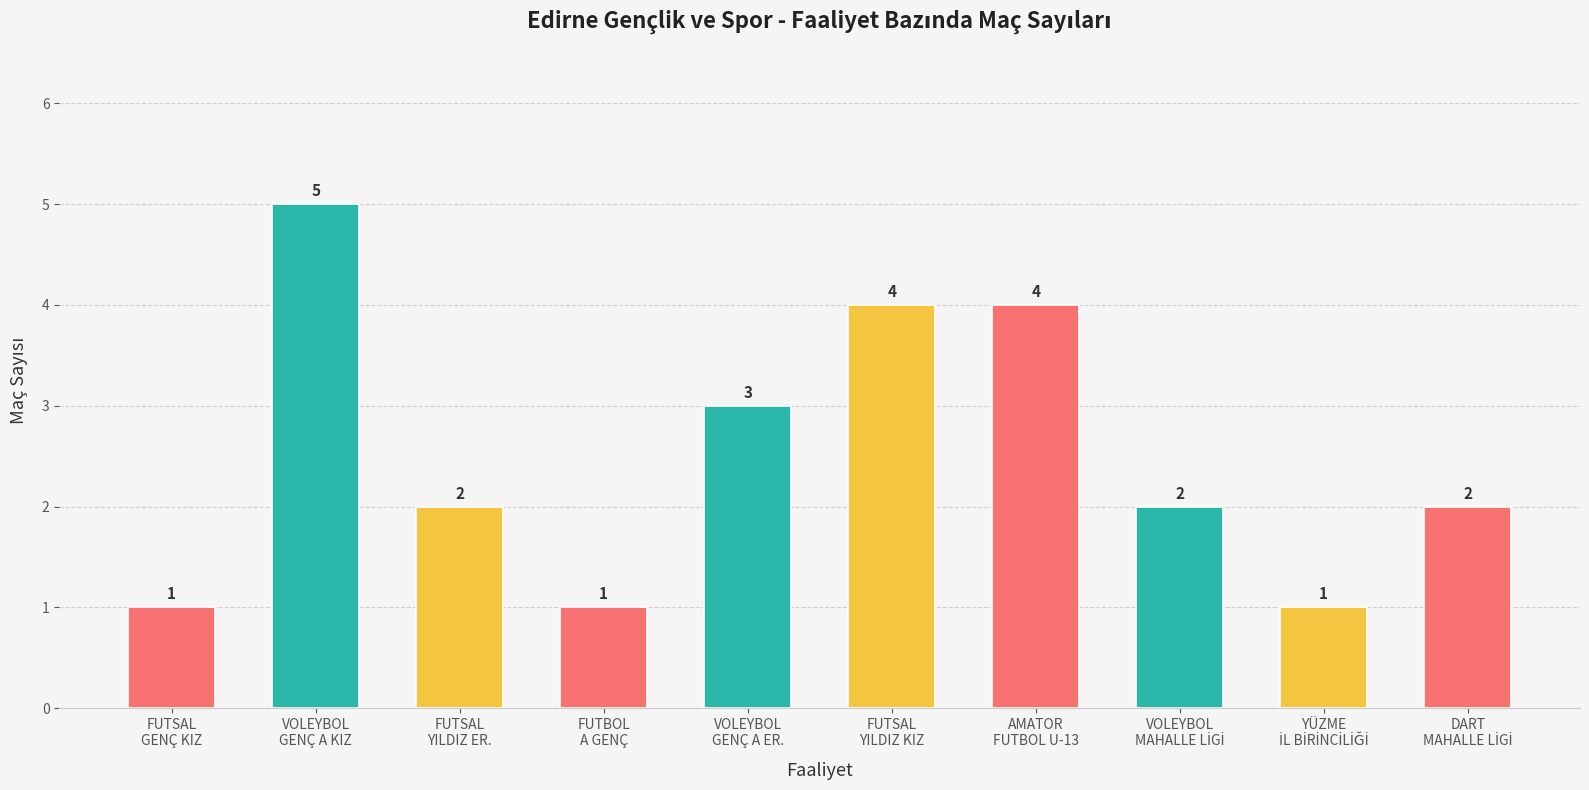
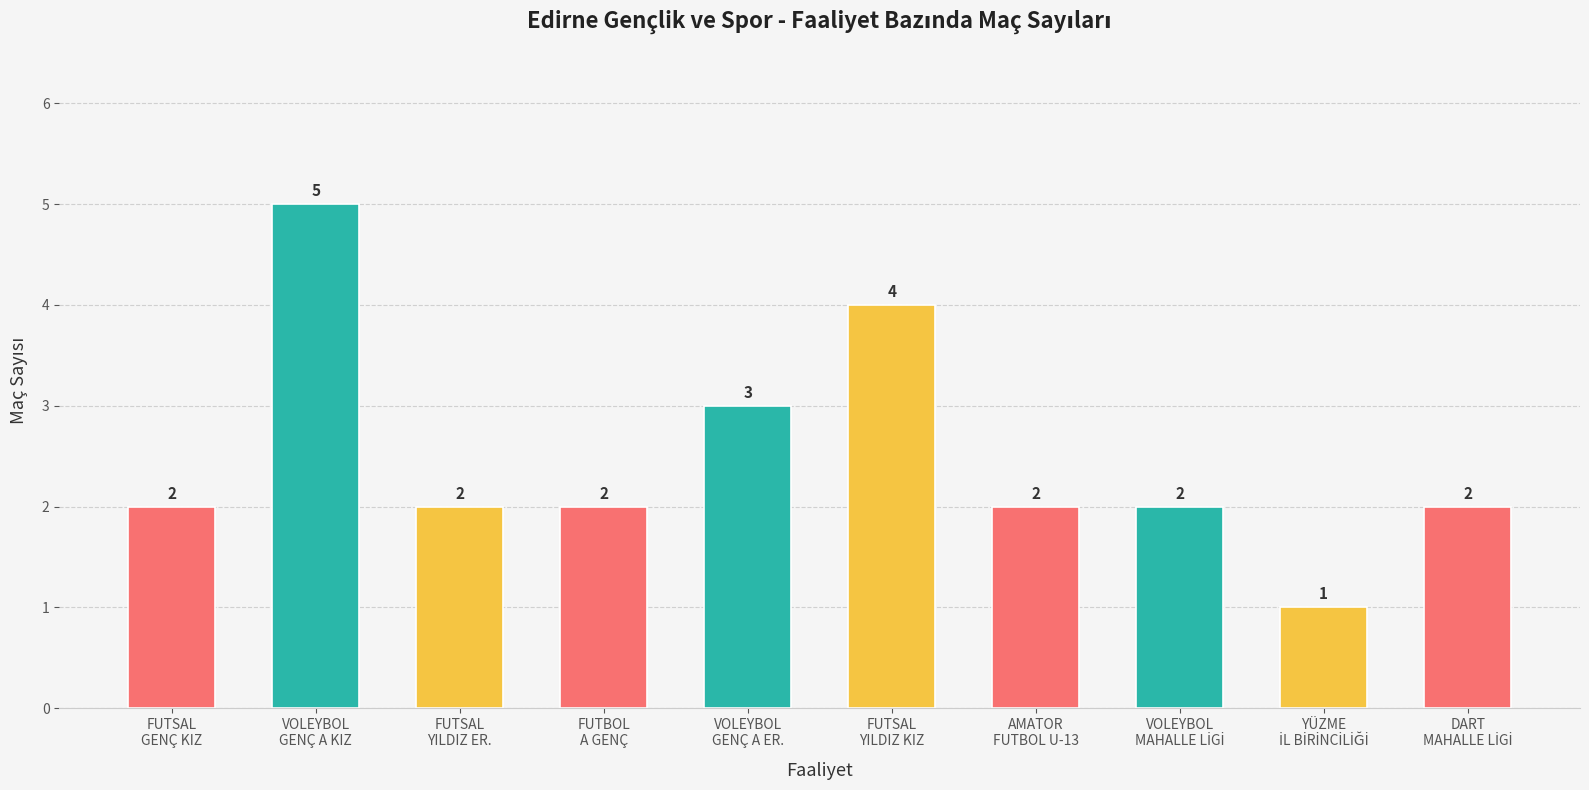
  {
-   "FUTSAL GENÇ KIZ": 1,
+   "FUTSAL GENÇ KIZ": 2,
    "VOLEYBOL GENÇ A KIZ": 5,
    "FUTSAL YILDIZ ER.": 2,
-   "FUTBOL A GENÇ": 1,
+   "FUTBOL A GENÇ": 2,
    "VOLEYBOL GENÇ A ER.": 3,
    "FUTSAL YILDIZ KIZ": 4,
-   "AMATOR FUTBOL U-13": 4,
+   "AMATOR FUTBOL U-13": 2,
    "VOLEYBOL MAHALLE LİGİ": 2,
    "YÜZME İL BİRİNCİLİĞİ": 1,
    "DART MAHALLE LİGİ": 2
  }
